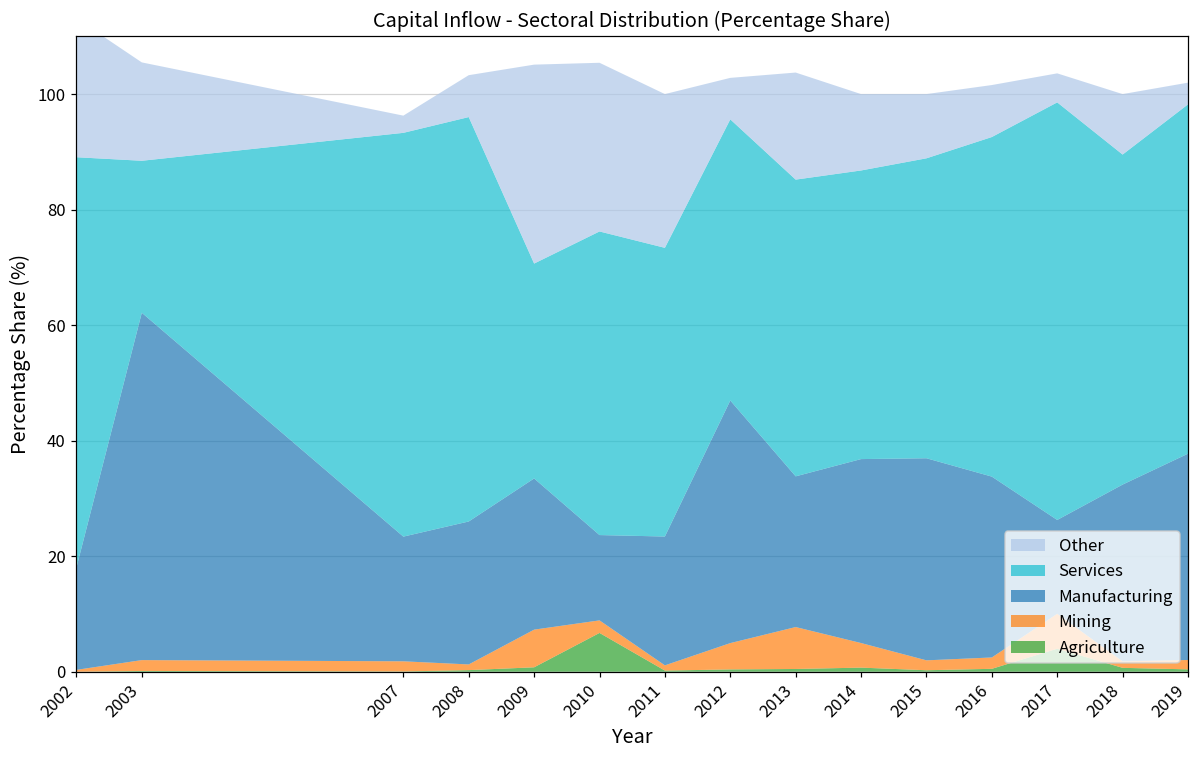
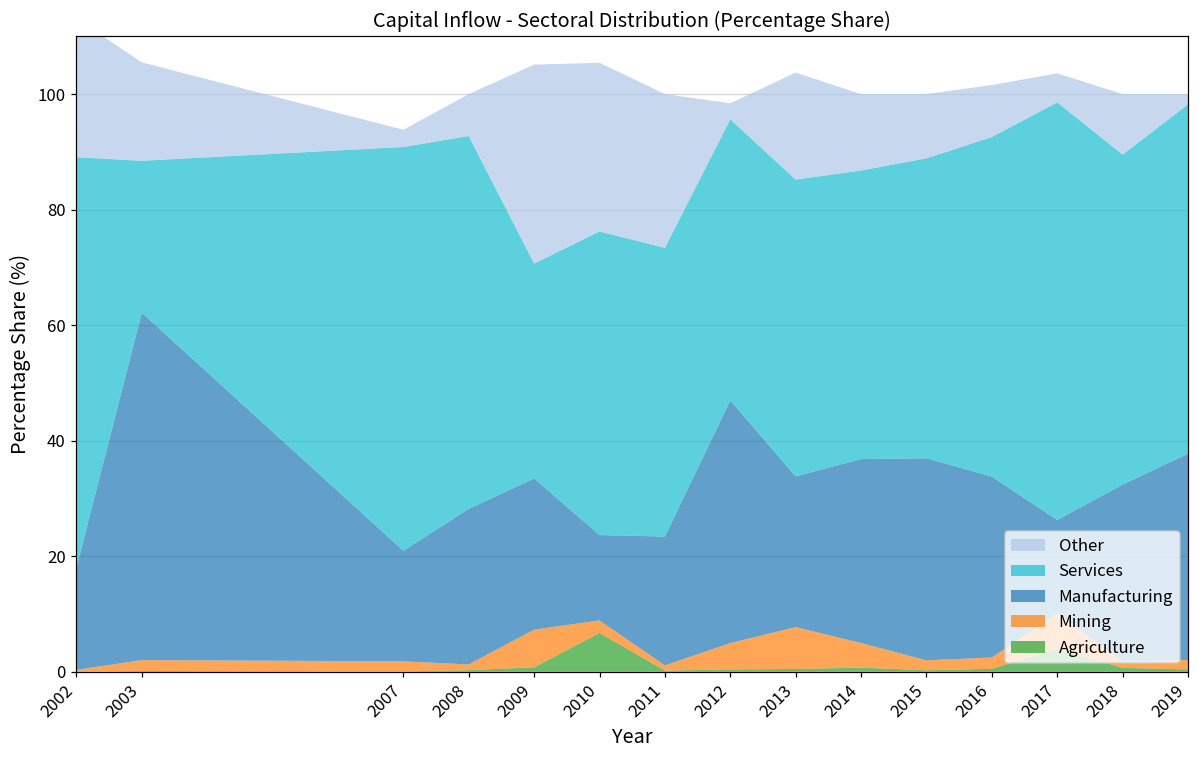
  {
    "Agriculture": {
      "2009": 1,
      "2010": 7,
      "2014": 1,
      "2016": 1,
      "2018": 1
    },
    "Mining": {
      "2003": 2,
      "2007": 2,
      "2008": 1,
      "2009": 7,
      "2010": 2,
      "2011": 1,
      "2012": 5,
      "2013": 7,
      "2014": 4,
      "2015": 2,
      "2016": 2,
      "2019": 2
    },
    "Manufacturing": {
      "2002": 18,
      "2003": 60,
-     "2007": 22,
-     "2008": 25,
+     "2007": 19,
+     "2008": 27,
      "2009": 26,
      "2010": 15,
      "2011": 22,
      "2012": 42,
      "2013": 26,
      "2014": 32,
      "2015": 35,
      "2016": 31,
      "2017": 16,
      "2018": 31,
      "2019": 36
    },
    "Services": {
      "2002": 71,
      "2003": 26,
      "2007": 70,
-     "2008": 70,
+     "2008": 65,
      "2009": 37,
      "2010": 53,
      "2011": 50,
      "2012": 49,
      "2013": 51,
      "2014": 50,
      "2015": 52,
      "2016": 59,
      "2017": 72,
      "2018": 57,
      "2019": 60
    },
    "Other": {
      "2003": 17,
      "2007": 3,
      "2008": 7,
      "2009": 34,
      "2010": 29,
      "2011": 27,
-     "2012": 7,
+     "2012": 3,
      "2013": 19,
      "2014": 13,
      "2015": 11,
      "2016": 9,
      "2017": 5,
      "2018": 10,
-     "2019": 4
+     "2019": 2
    }
  }
